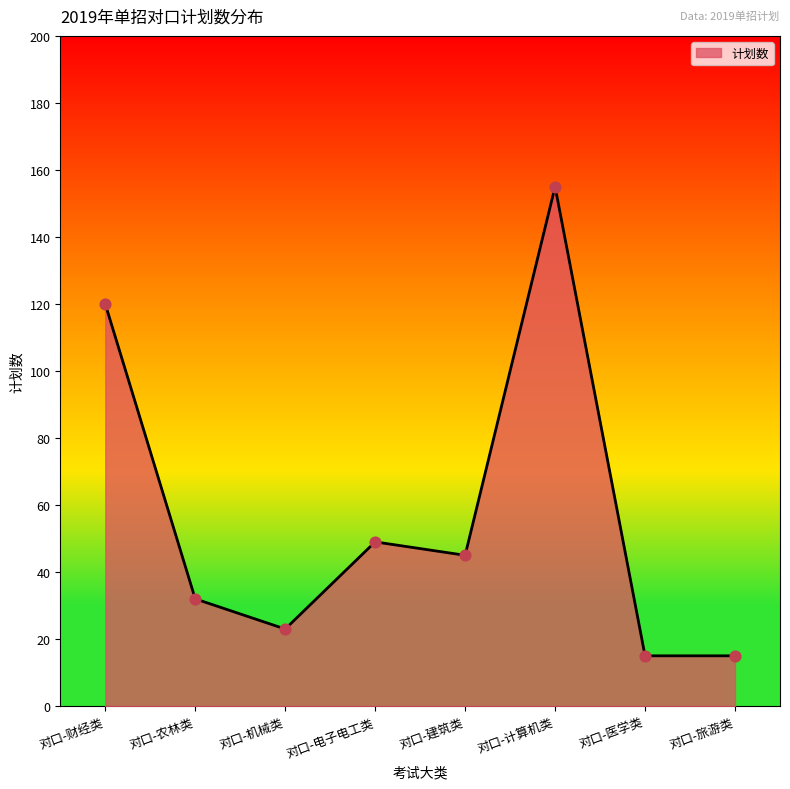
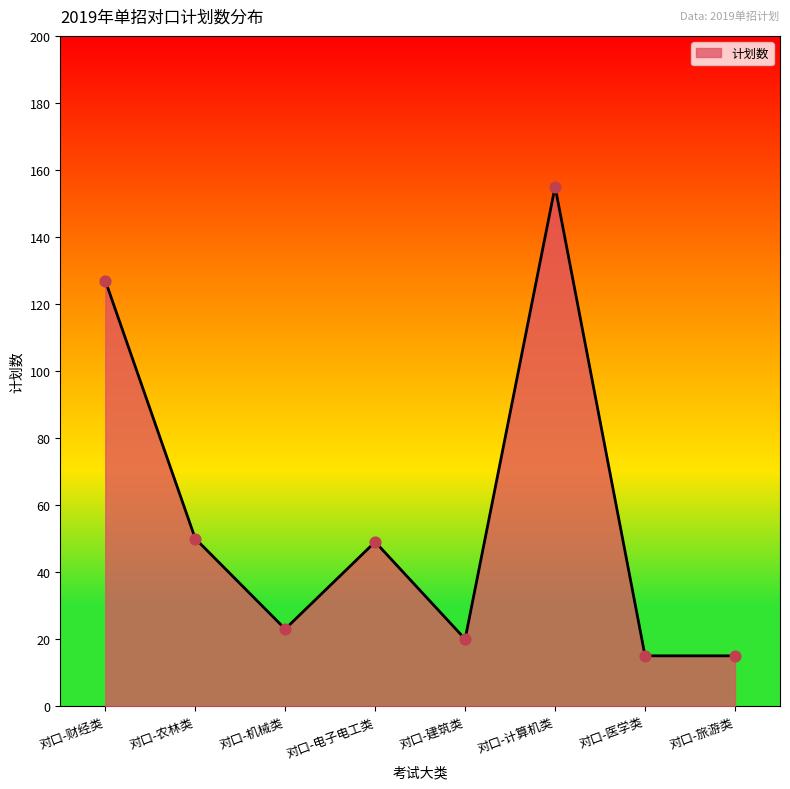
  {
-   "对口-财经类": 120,
-   "对口-农林类": 32,
+   "对口-财经类": 127,
+   "对口-农林类": 50,
    "对口-机械类": 23,
    "对口-电子电工类": 49,
-   "对口-建筑类": 45,
+   "对口-建筑类": 20,
    "对口-计算机类": 155,
    "对口-医学类": 15,
    "对口-旅游类": 15
  }
